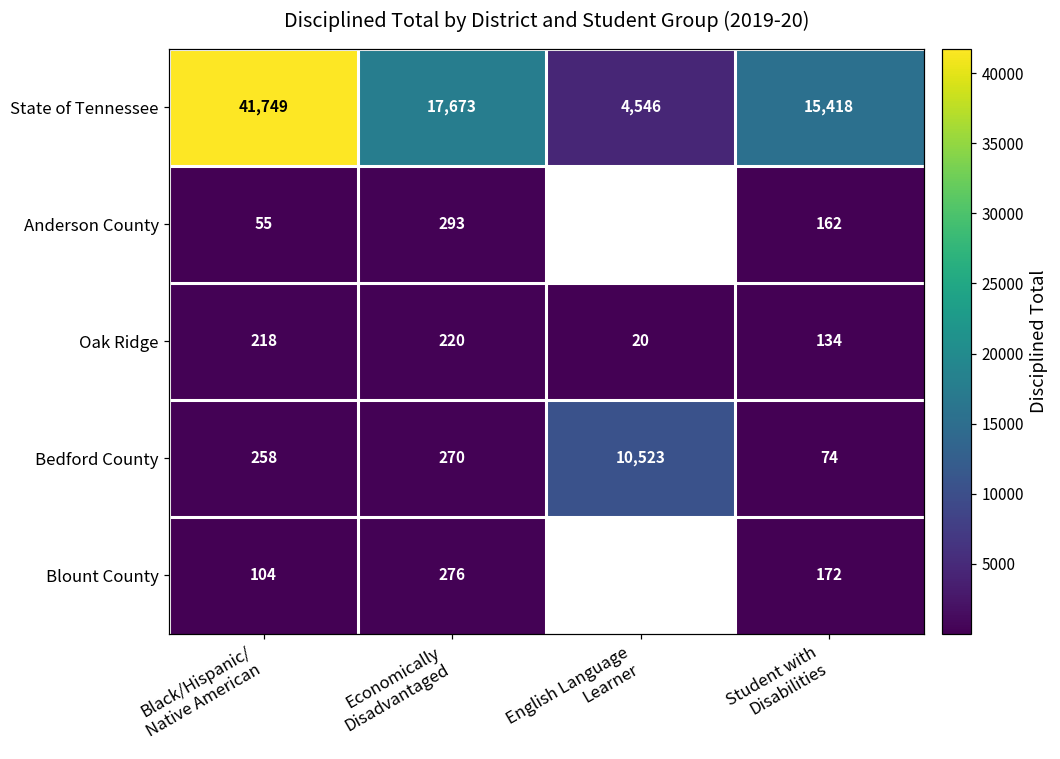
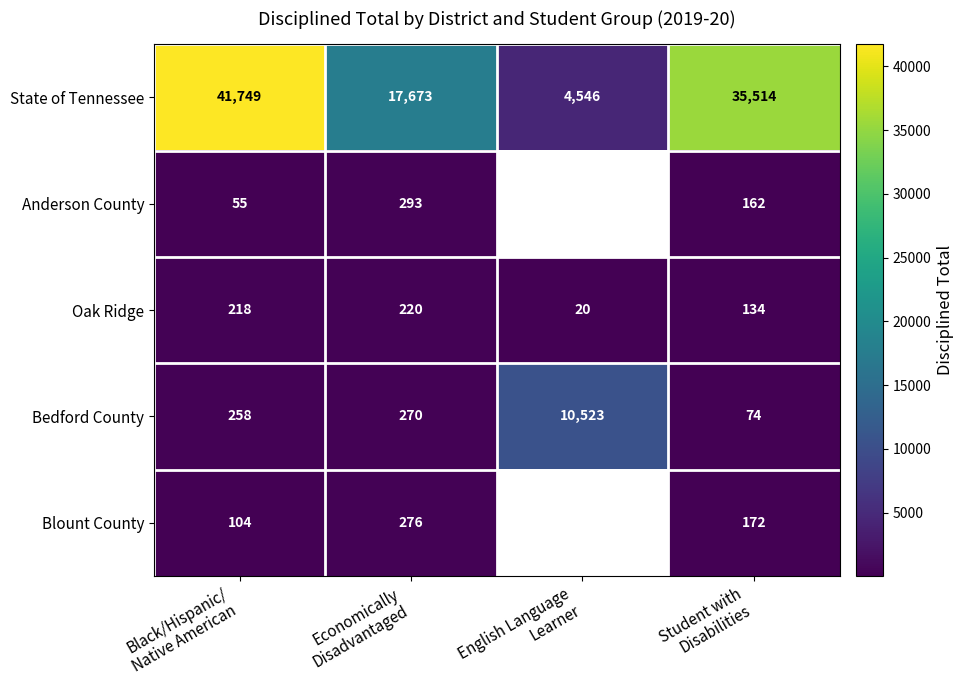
  {
    "State of Tennessee": {
      "Black/Hispanic/ Native American": "41,749",
      "Economically Disadvantaged": "17,673",
      "English Language Learner": "4,546",
-     "Student with Disabilities": "15,418"
+     "Student with Disabilities": "35,514"
    },
    "Anderson County": {
      "Black/Hispanic/ Native American": "55",
      "Economically Disadvantaged": "293",
      "Student with Disabilities": "162"
    },
    "Oak Ridge": {
      "Black/Hispanic/ Native American": "218",
      "Economically Disadvantaged": "220",
      "English Language Learner": "20",
      "Student with Disabilities": "134"
    },
    "Bedford County": {
      "Black/Hispanic/ Native American": "258",
      "Economically Disadvantaged": "270",
      "English Language Learner": "10,523",
      "Student with Disabilities": "74"
    },
    "Blount County": {
      "Black/Hispanic/ Native American": "104",
      "Economically Disadvantaged": "276",
      "Student with Disabilities": "172"
    }
  }
